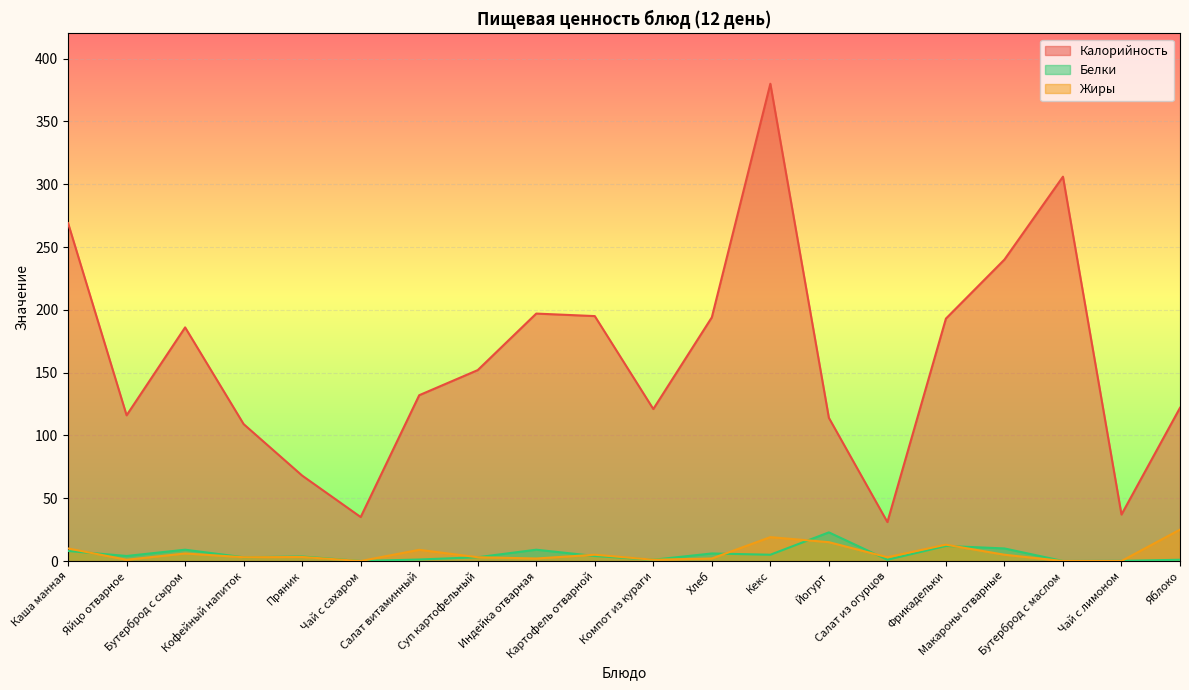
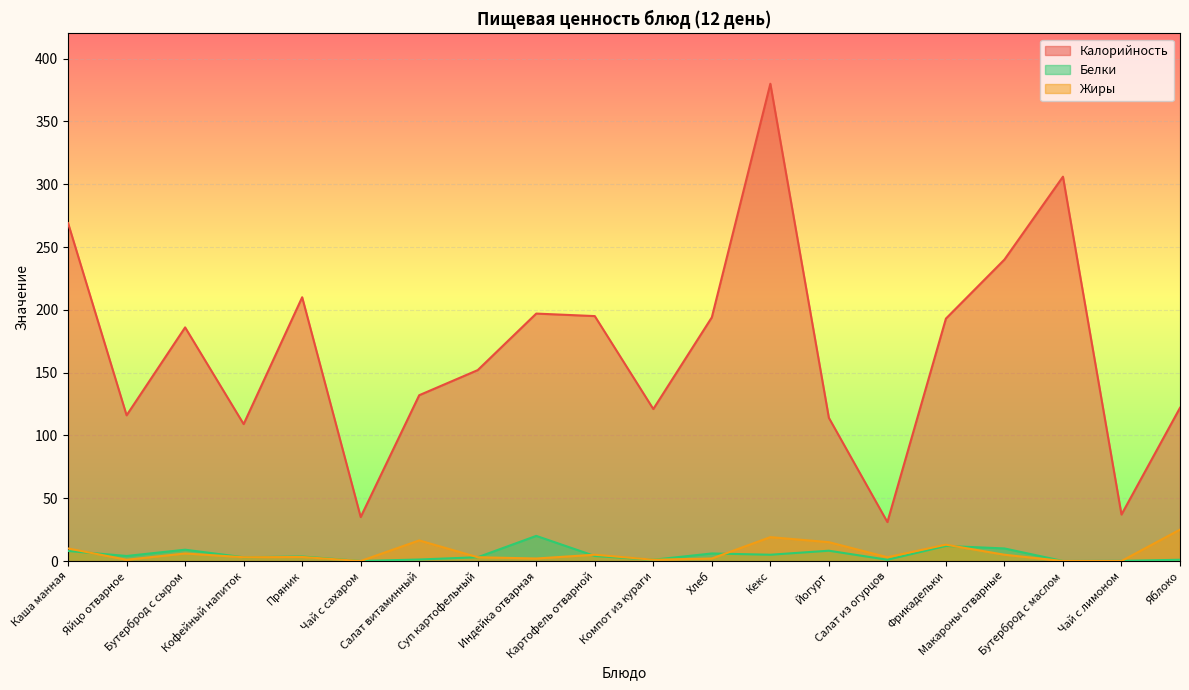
  {
    "Калорийность": {
      "Каша манная": 269,
      "Яйцо отварное": 116,
      "Бутерброд с сыром": 186,
      "Кофейный напиток": 109,
-     "Пряник": 68,
+     "Пряник": 210,
      "Чай с сахаром": 35,
      "Салат витаминный": 132,
      "Суп картофельный": 152,
      "Индейка отварная": 197,
      "Картофель отварной": 195,
      "Компот из кураги": 121,
      "Хлеб": 194,
      "Кекс": 380,
      "Йогурт": 114,
      "Салат из огурцов": 31,
      "Фрикадельки": 193,
      "Макароны отварные": 240,
      "Бутерброд с маслом": 306,
      "Чай с лимоном": 37,
      "Яблоко": 122
    },
    "Белки": {
      "Каша манная": 8,
      "Яйцо отварное": 4,
      "Бутерброд с сыром": 9,
      "Салат витаминный": 1,
-     "Индейка отварная": 9,
+     "Индейка отварная": 20,
      "Хлеб": 6,
      "Кекс": 5,
-     "Йогурт": 23,
+     "Йогурт": 8,
      "Салат из огурцов": 1,
      "Макароны отварные": 10,
      "Яблоко": 1
    },
    "Жиры": {
      "Каша манная": 10,
      "Яйцо отварное": 1,
      "Бутерброд с сыром": 6,
-     "Салат витаминный": 9,
+     "Салат витаминный": 16,
      "Индейка отварная": 2,
      "Хлеб": 2,
      "Кекс": 19,
      "Йогурт": 15,
      "Салат из огурцов": 3,
      "Макароны отварные": 5,
      "Яблоко": 25
    }
  }
